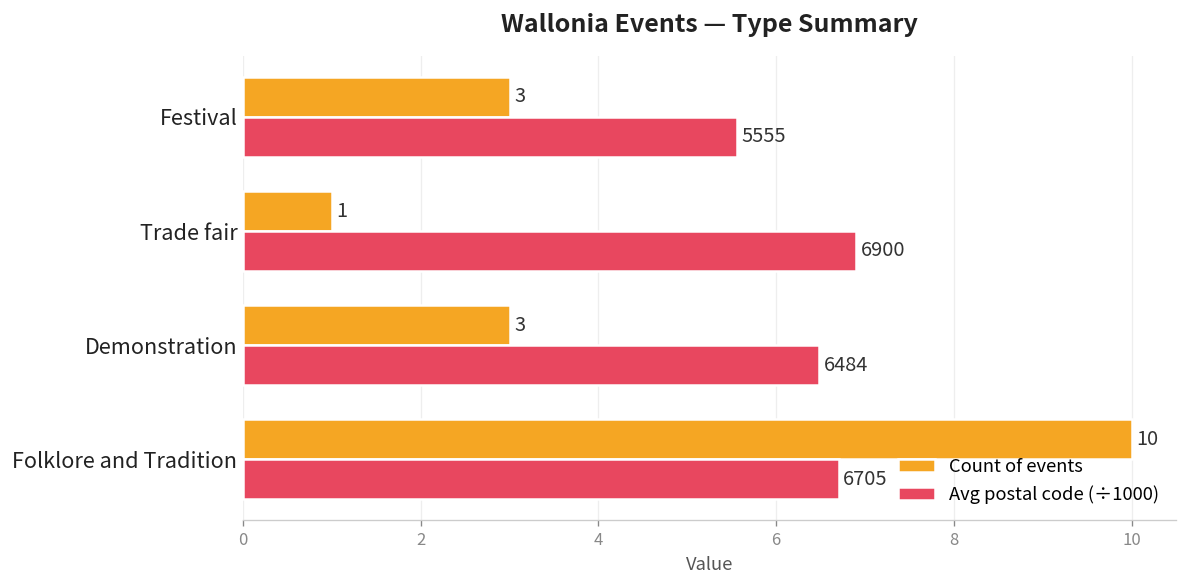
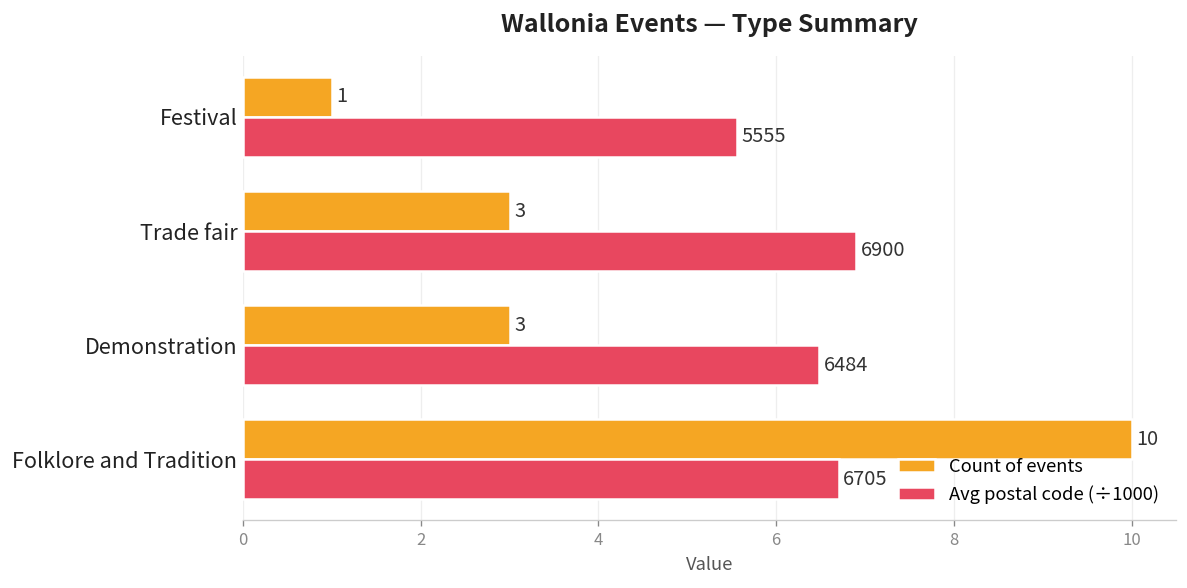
  {
    "Count of events": {
-     "Festival": 3,
-     "Trade fair": 1,
+     "Festival": 1,
+     "Trade fair": 3,
      "Demonstration": 3,
      "Folklore and Tradition": 10
    }
  }
